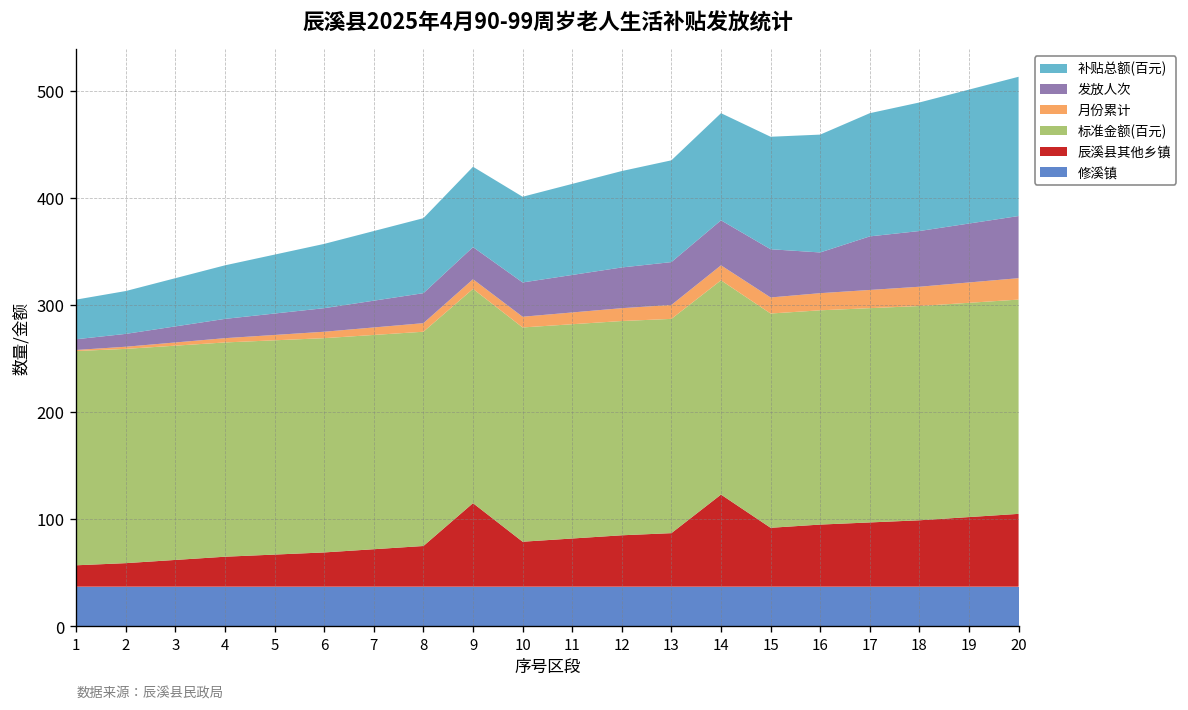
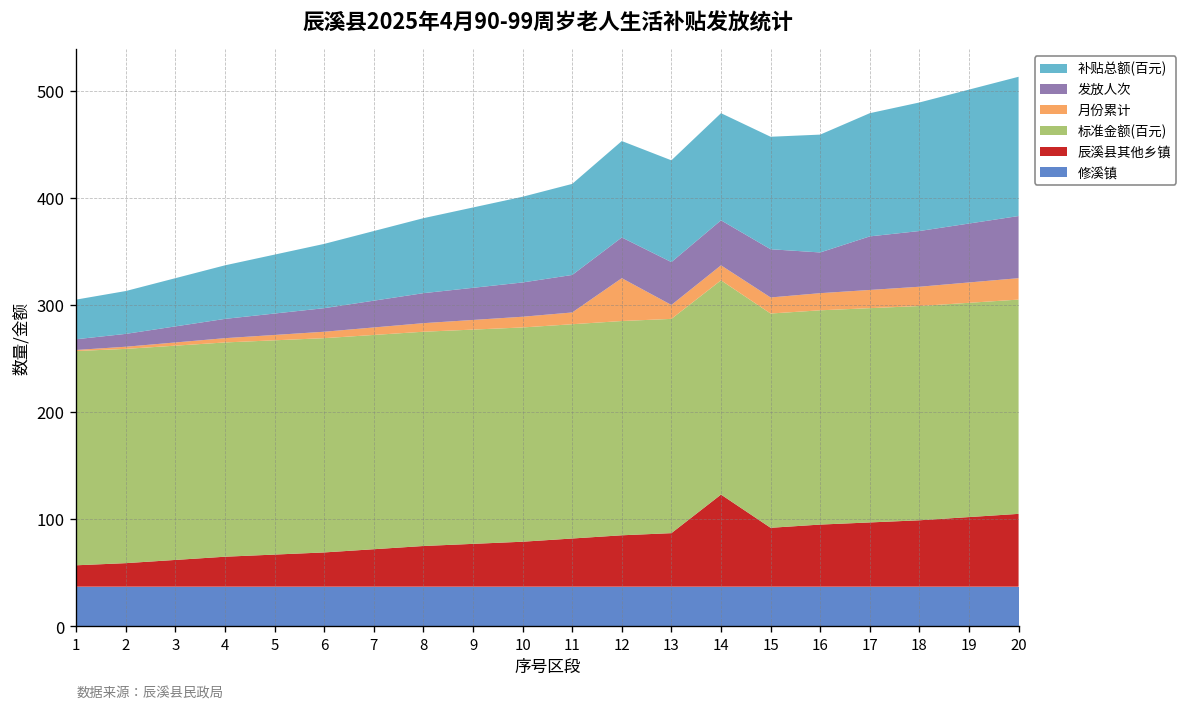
  {
    "辰溪县其他乡镇": {
      "1": 20,
      "2": 20,
      "3": 30,
      "4": 30,
      "5": 30,
      "6": 30,
      "7": 40,
      "8": 40,
-     "9": 80,
+     "9": 40,
      "10": 40,
      "11": 50,
      "12": 50,
      "13": 50,
      "14": 90,
      "15": 60,
      "16": 60,
      "17": 60,
      "18": 60,
      "19": 70,
      "20": 70
    },
    "标准金额(百元)": {
      "3": 200,
      "4": 200,
      "5": 200,
      "6": 200,
      "7": 200,
      "8": 200,
      "9": 200,
      "10": 200,
      "11": 200,
      "12": 200,
      "13": 200,
      "14": 200,
      "15": 200,
      "16": 200,
      "17": 200,
      "18": 200,
      "19": 200,
      "20": 200
    },
    "月份累计": {
      "3": 0,
      "4": 0,
      "5": 10,
      "6": 10,
      "7": 10,
      "8": 10,
      "9": 10,
      "10": 10,
      "11": 10,
-     "12": 10,
+     "12": 40,
      "13": 10,
      "14": 10,
      "15": 20,
      "16": 20,
      "17": 20,
      "18": 20,
      "19": 20,
      "20": 20
    },
    "发放人次": {
      "1": 10,
      "2": 10,
      "3": 20,
      "4": 20,
      "5": 20,
      "6": 20,
      "7": 30,
      "8": 30,
      "9": 30,
      "10": 30,
      "11": 40,
      "12": 40,
      "13": 40,
      "14": 40,
      "15": 50,
      "16": 40,
      "17": 50,
      "18": 50,
      "19": 60,
      "20": 60
    }
  }
